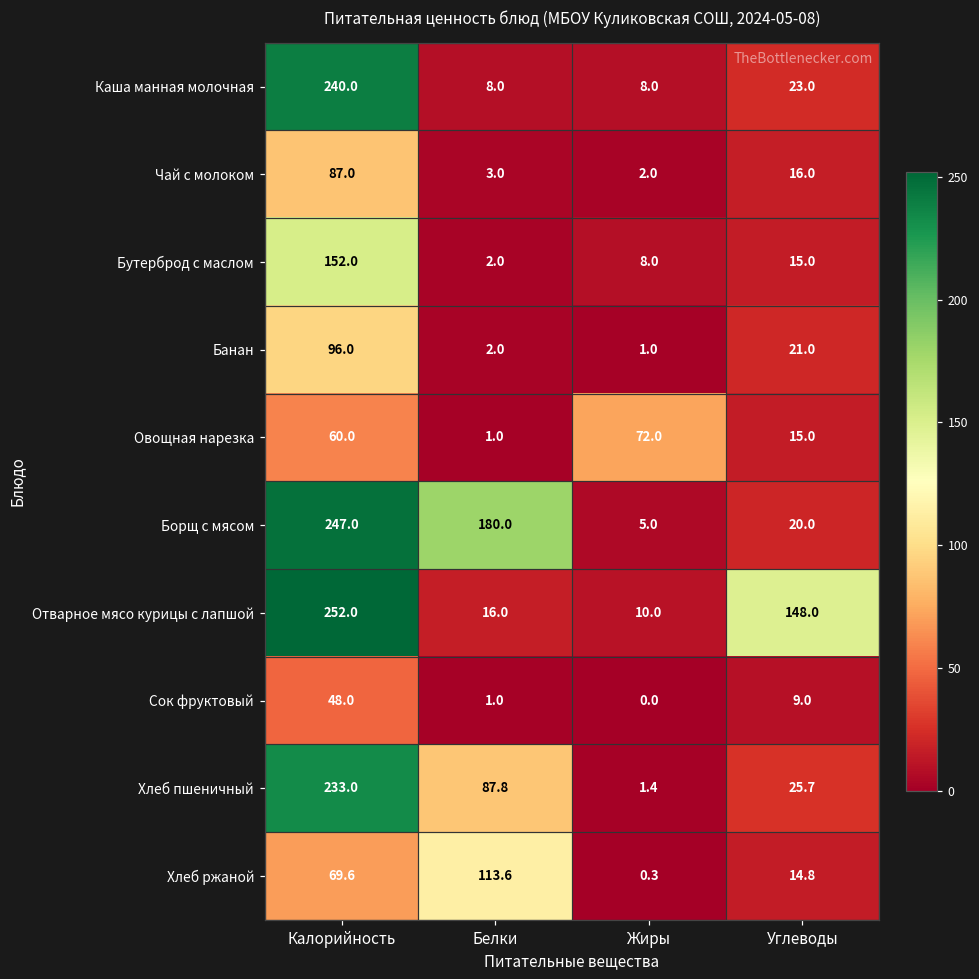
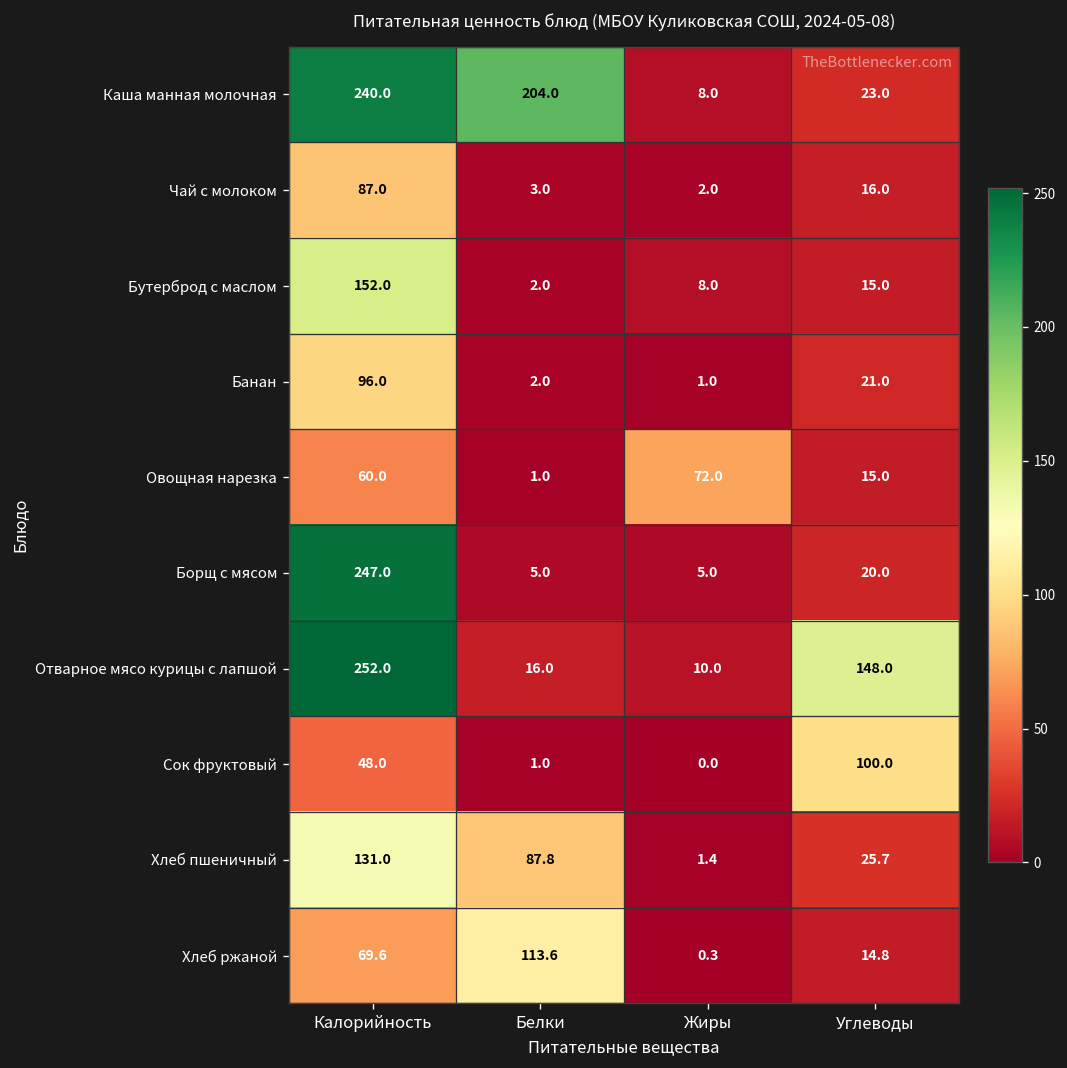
  {
    "Каша манная молочная": {
      "Калорийность": 240.0,
-     "Белки": 8.0,
+     "Белки": 204.0,
      "Жиры": 8.0
    },
    "Чай с молоком": {
      "Калорийность": 87.0,
      "Белки": 3.0,
      "Жиры": 2.0,
      "Углеводы": 16.0
    },
    "Бутерброд с маслом": {
      "Калорийность": 152.0,
      "Белки": 2.0,
      "Жиры": 8.0,
      "Углеводы": 15.0
    },
    "Банан": {
      "Калорийность": 96.0,
      "Белки": 2.0,
      "Жиры": 1.0,
      "Углеводы": 21.0
    },
    "Овощная нарезка": {
      "Калорийность": 60.0,
      "Белки": 1.0,
      "Жиры": 72.0,
      "Углеводы": 15.0
    },
    "Борщ с мясом": {
      "Калорийность": 247.0,
-     "Белки": 180.0,
+     "Белки": 5.0,
      "Жиры": 5.0,
      "Углеводы": 20.0
    },
    "Отварное мясо курицы с лапшой": {
      "Калорийность": 252.0,
      "Белки": 16.0,
      "Жиры": 10.0,
      "Углеводы": 148.0
    },
    "Сок фруктовый": {
      "Калорийность": 48.0,
      "Белки": 1.0,
      "Жиры": 0.0,
-     "Углеводы": 9.0
+     "Углеводы": 100.0
    },
    "Хлеб пшеничный": {
-     "Калорийность": 233.0,
+     "Калорийность": 131.0,
      "Белки": 87.8,
      "Жиры": 1.4,
      "Углеводы": 25.7
    },
    "Хлеб ржаной": {
      "Калорийность": 69.6,
      "Белки": 113.6,
      "Жиры": 0.3,
      "Углеводы": 14.8
    }
  }
